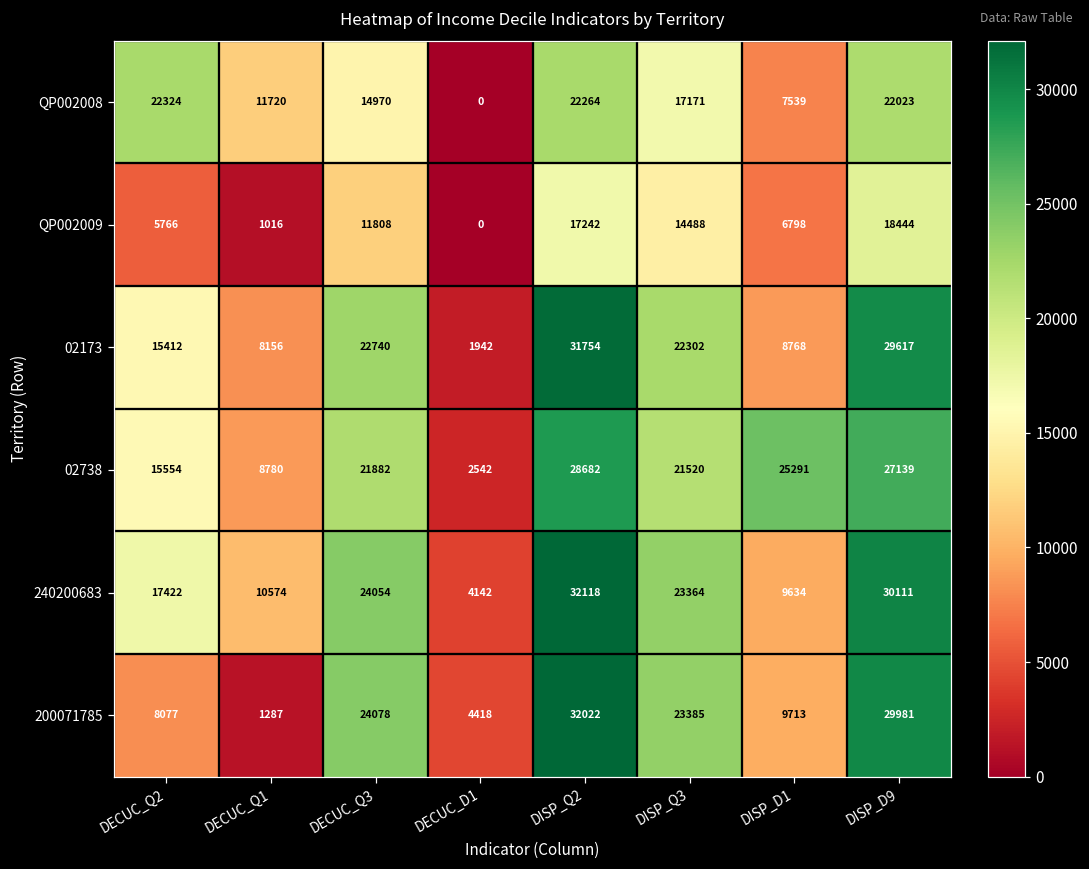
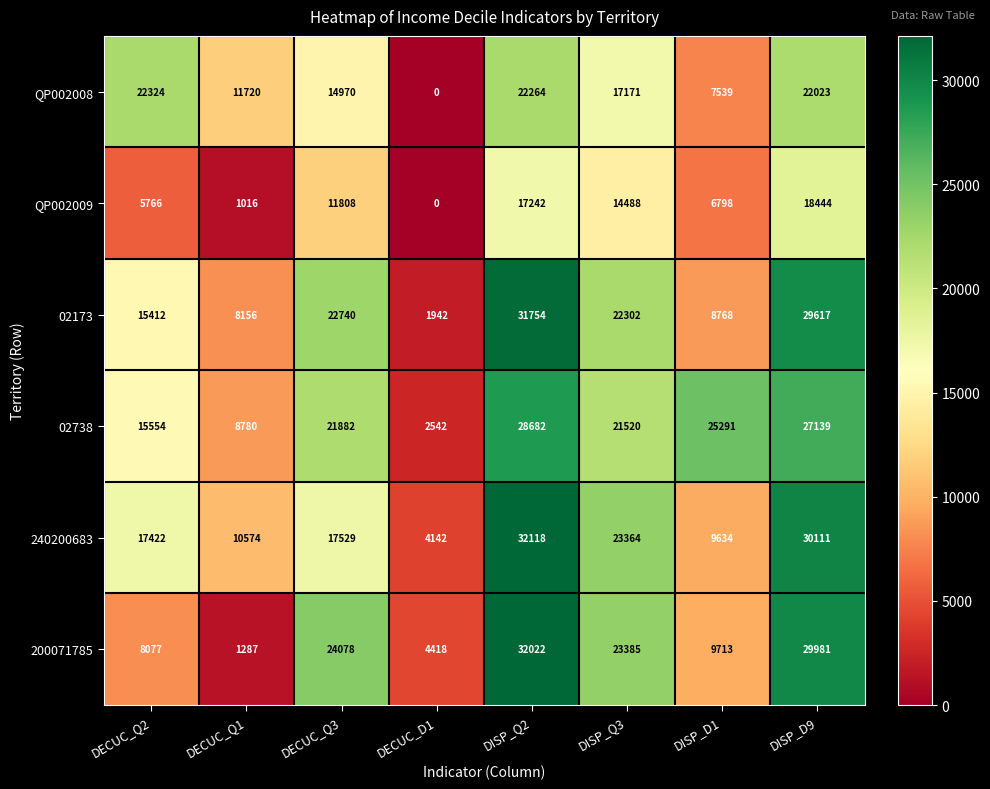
  {
    "QP002008": {
      "DECUC_Q2": 22324,
      "DECUC_Q1": 11720,
      "DECUC_Q3": 14970,
      "DECUC_D1": 0,
      "DISP_Q2": 22264,
      "DISP_Q3": 17171,
      "DISP_D1": 7539,
      "DISP_D9": 22023
    },
    "QP002009": {
      "DECUC_Q2": 5766,
      "DECUC_Q1": 1016,
      "DECUC_Q3": 11808,
      "DECUC_D1": 0,
      "DISP_Q2": 17242,
      "DISP_Q3": 14488,
      "DISP_D1": 6798,
      "DISP_D9": 18444
    },
    "02173": {
      "DECUC_Q2": 15412,
      "DECUC_Q1": 8156,
      "DECUC_Q3": 22740,
      "DECUC_D1": 1942,
      "DISP_Q2": 31754,
      "DISP_Q3": 22302,
      "DISP_D1": 8768,
      "DISP_D9": 29617
    },
    "02738": {
      "DECUC_Q2": 15554,
      "DECUC_Q1": 8780,
      "DECUC_Q3": 21882,
      "DECUC_D1": 2542,
      "DISP_Q2": 28682,
      "DISP_Q3": 21520,
      "DISP_D1": 25291,
      "DISP_D9": 27139
    },
    "240200683": {
      "DECUC_Q2": 17422,
      "DECUC_Q1": 10574,
-     "DECUC_Q3": 24054,
+     "DECUC_Q3": 17529,
      "DECUC_D1": 4142,
      "DISP_Q2": 32118,
      "DISP_Q3": 23364,
      "DISP_D1": 9634,
      "DISP_D9": 30111
    },
    "200071785": {
      "DECUC_Q2": 8077,
      "DECUC_Q1": 1287,
      "DECUC_Q3": 24078,
      "DECUC_D1": 4418,
      "DISP_Q2": 32022,
      "DISP_Q3": 23385,
      "DISP_D1": 9713,
      "DISP_D9": 29981
    }
  }
